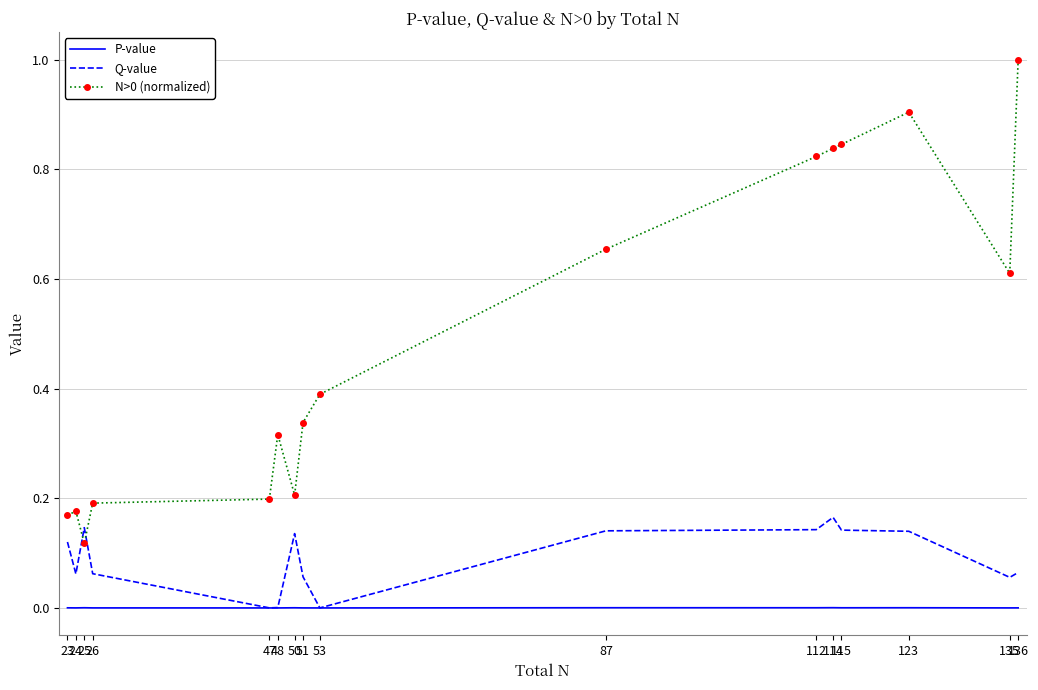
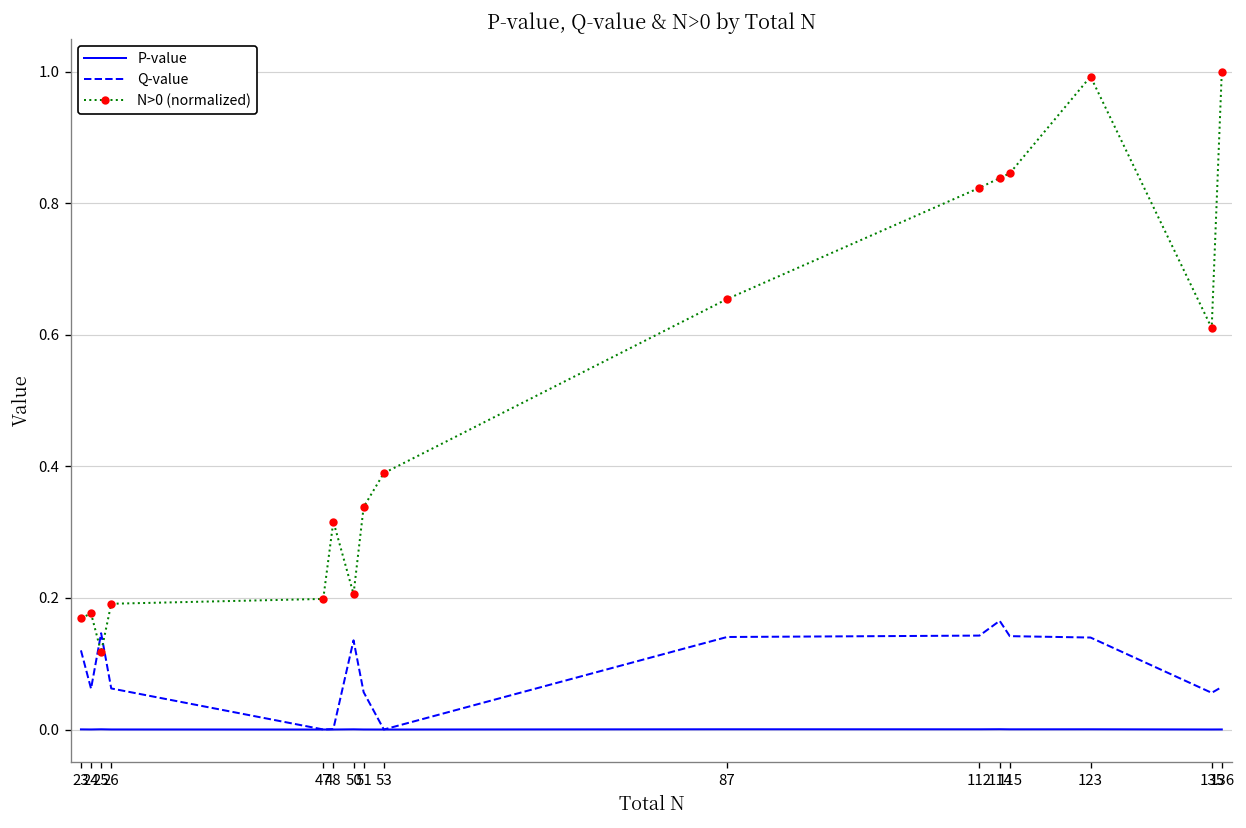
  {
    "N>0 (normalized)": {
      "53": 0.39,
      "87": 0.65,
-     "123": 0.90
+     "123": 0.99
    }
  }
